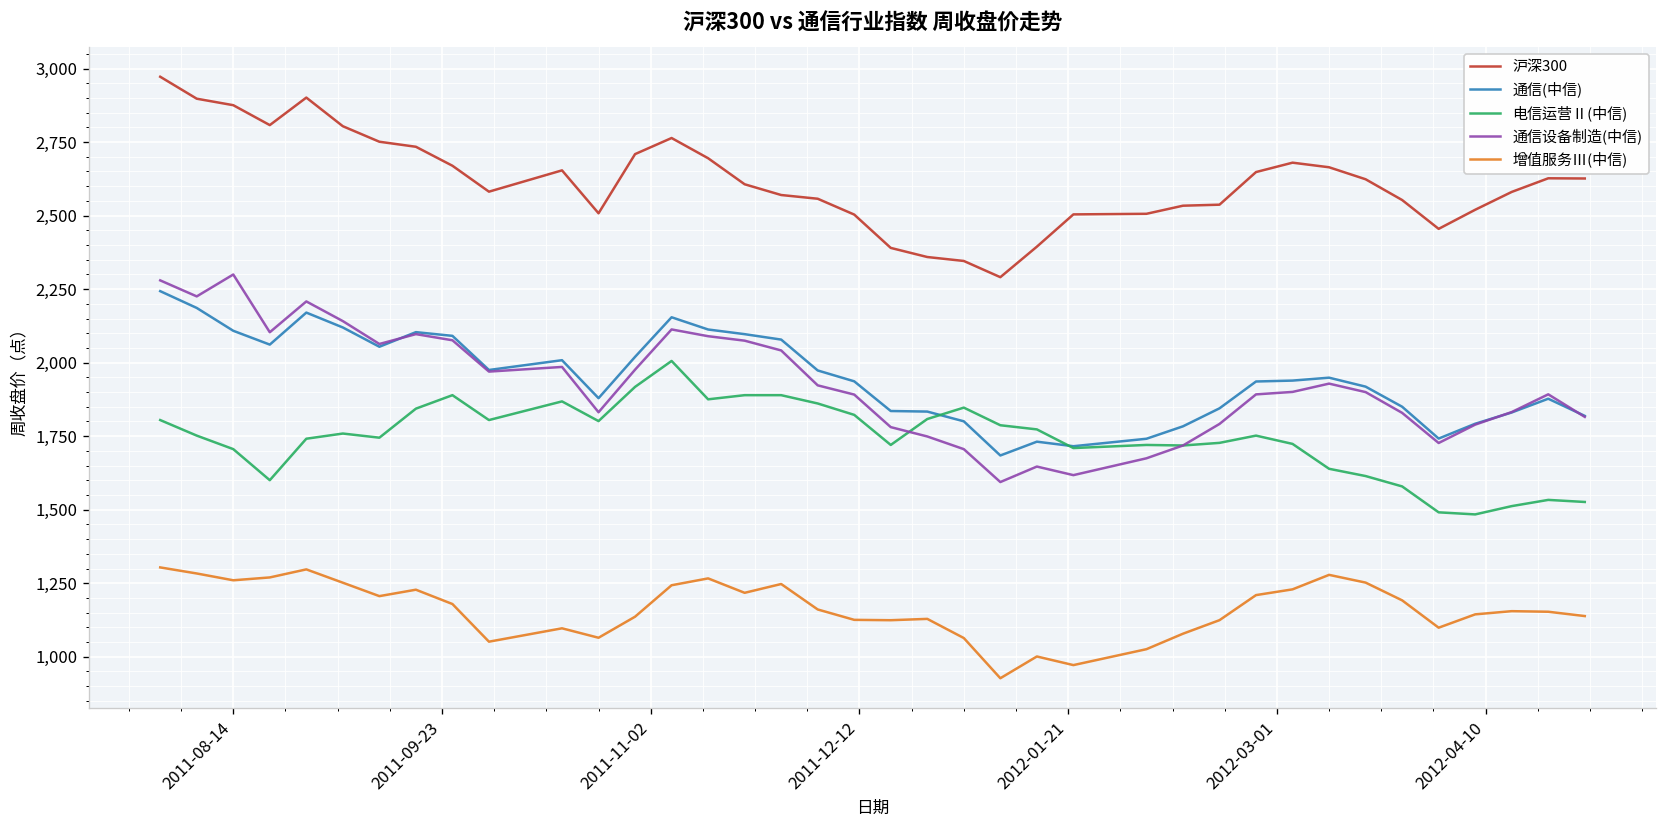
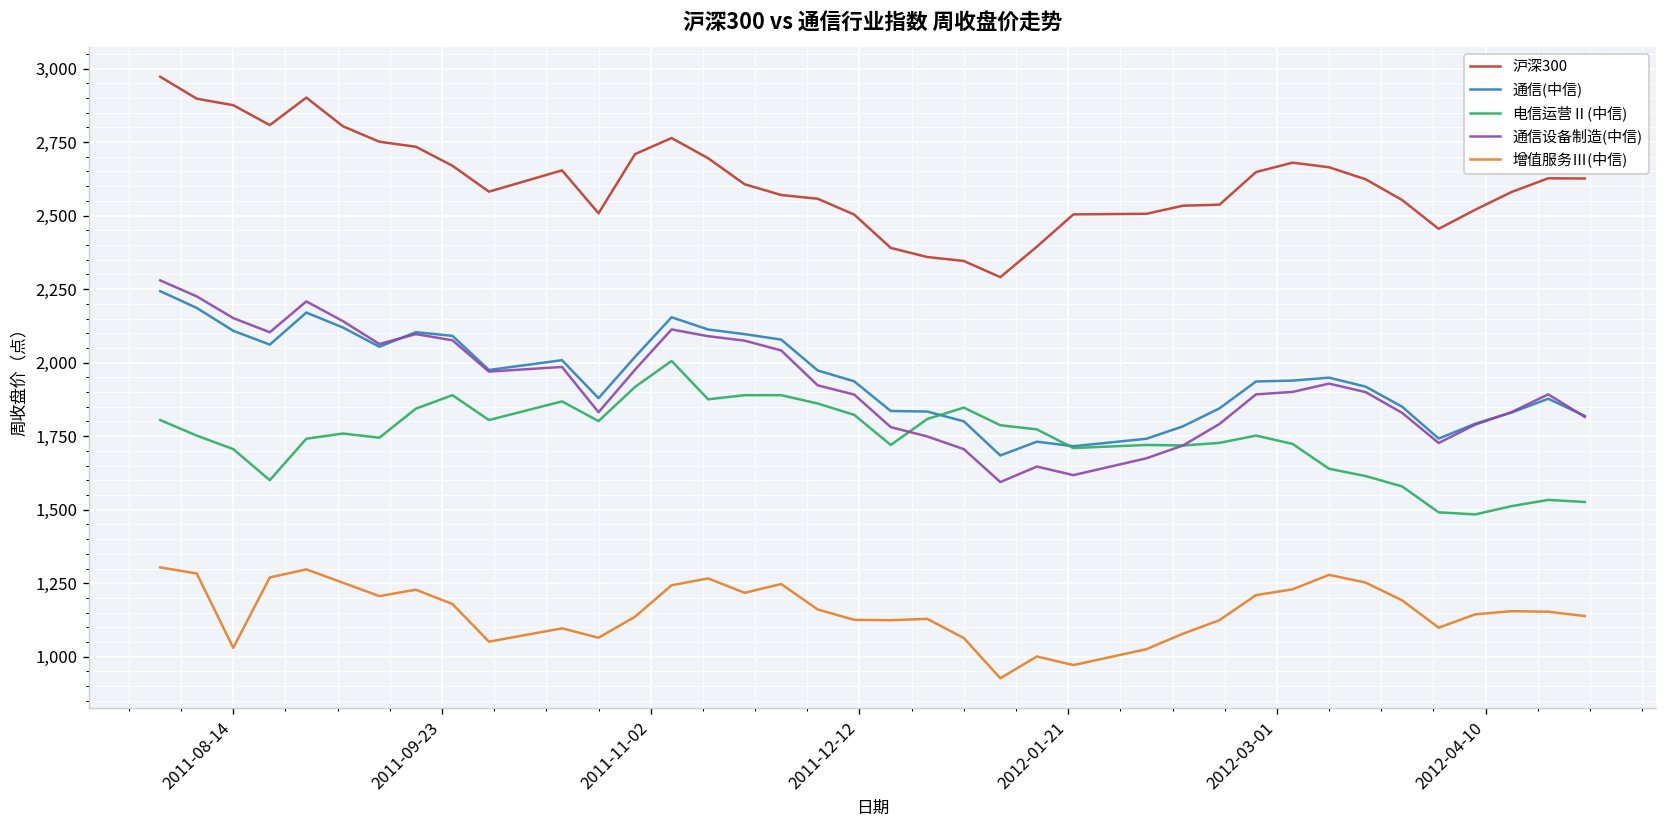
  {
    "沪深300": {
      "2011-08-14": "2,880"
    },
    "通信(中信)": {
      "2011-08-14": "2,110"
    },
    "电信运营Ⅱ(中信)": {
      "2011-08-14": "1,710"
    },
    "通信设备制造(中信)": {
-     "2011-08-14": "2,300"
+     "2011-08-14": "2,150"
    },
    "增值服务Ⅲ(中信)": {
-     "2011-08-14": "1,260"
+     "2011-08-14": "1,030"
    }
  }
